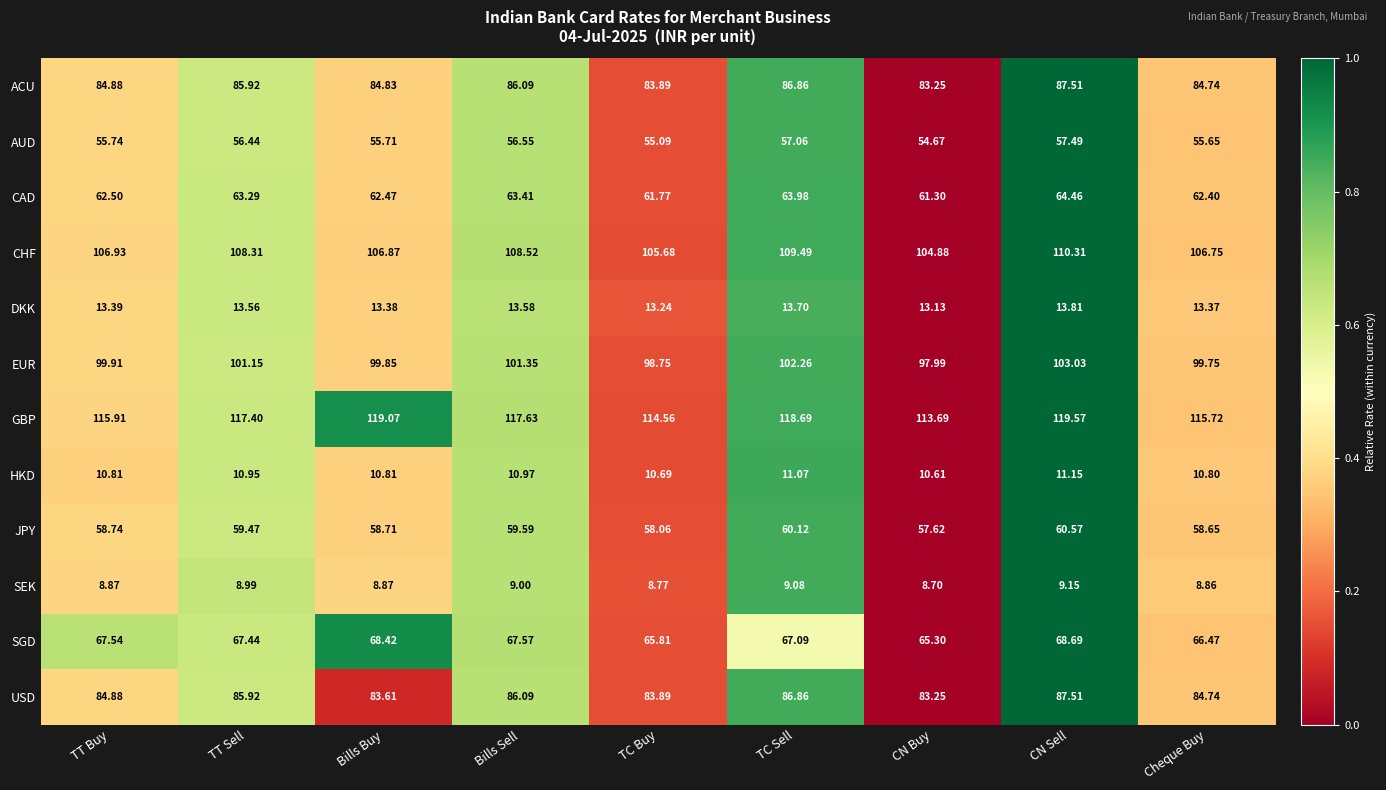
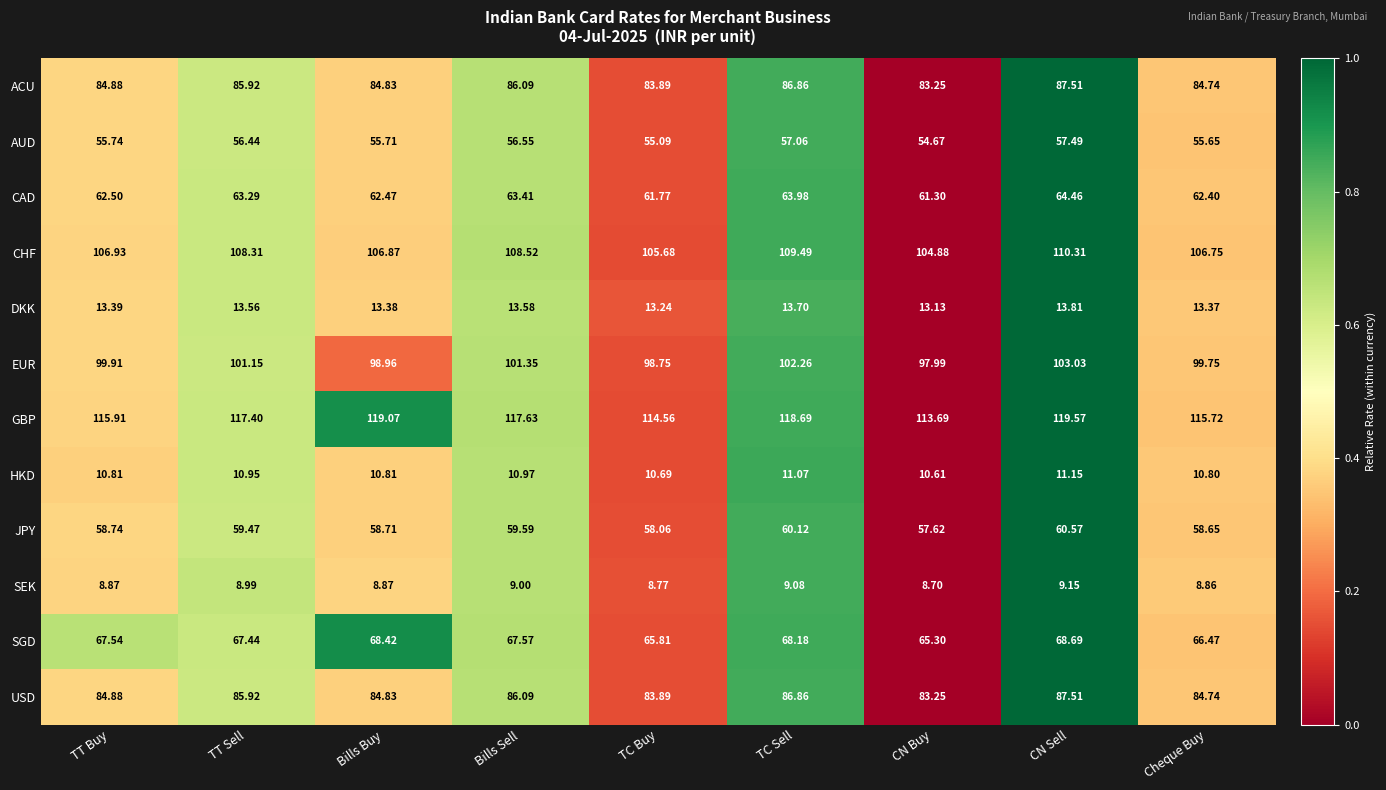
  {
    "ACU": {
      "TT Buy": 84.88,
      "TT Sell": 85.92,
      "Bills Buy": 84.83,
      "Bills Sell": 86.09,
      "TC Buy": 83.89,
      "TC Sell": 86.86,
      "CN Buy": 83.25,
      "CN Sell": 87.51,
      "Cheque Buy": 84.74
    },
    "AUD": {
      "TT Buy": 55.74,
      "TT Sell": 56.44,
      "Bills Buy": 55.71,
      "Bills Sell": 56.55,
      "TC Buy": 55.09,
      "TC Sell": 57.06,
      "CN Buy": 54.67,
      "CN Sell": 57.49,
      "Cheque Buy": 55.65
    },
    "CAD": {
      "TT Buy": 62.50,
      "TT Sell": 63.29,
      "Bills Buy": 62.47,
      "Bills Sell": 63.41,
      "TC Buy": 61.77,
      "TC Sell": 63.98,
      "CN Buy": 61.30,
      "CN Sell": 64.46,
      "Cheque Buy": 62.40
    },
    "CHF": {
      "TT Buy": 106.93,
      "TT Sell": 108.31,
      "Bills Buy": 106.87,
      "Bills Sell": 108.52,
      "TC Buy": 105.68,
      "TC Sell": 109.49,
      "CN Buy": 104.88,
      "CN Sell": 110.31,
      "Cheque Buy": 106.75
    },
    "DKK": {
      "TT Buy": 13.39,
      "TT Sell": 13.56,
      "Bills Buy": 13.38,
      "Bills Sell": 13.58,
      "TC Buy": 13.24,
      "TC Sell": 13.70,
      "CN Buy": 13.13,
      "CN Sell": 13.81,
      "Cheque Buy": 13.37
    },
    "EUR": {
      "TT Buy": 99.91,
      "TT Sell": 101.15,
-     "Bills Buy": 99.85,
+     "Bills Buy": 98.96,
      "Bills Sell": 101.35,
      "TC Buy": 98.75,
      "TC Sell": 102.26,
      "CN Buy": 97.99,
      "CN Sell": 103.03,
      "Cheque Buy": 99.75
    },
    "GBP": {
      "TT Buy": 115.91,
      "TT Sell": 117.40,
      "Bills Buy": 119.07,
      "Bills Sell": 117.63,
      "TC Buy": 114.56,
      "TC Sell": 118.69,
      "CN Buy": 113.69,
      "CN Sell": 119.57,
      "Cheque Buy": 115.72
    },
    "HKD": {
      "TT Buy": 10.81,
      "TT Sell": 10.95,
      "Bills Buy": 10.81,
      "Bills Sell": 10.97,
      "TC Buy": 10.69,
      "TC Sell": 11.07,
      "CN Buy": 10.61,
      "CN Sell": 11.15,
      "Cheque Buy": 10.80
    },
    "JPY": {
      "TT Buy": 58.74,
      "TT Sell": 59.47,
      "Bills Buy": 58.71,
      "Bills Sell": 59.59,
      "TC Buy": 58.06,
      "TC Sell": 60.12,
      "CN Buy": 57.62,
      "CN Sell": 60.57,
      "Cheque Buy": 58.65
    },
    "SEK": {
      "TT Buy": 8.87,
      "TT Sell": 8.99,
      "Bills Buy": 8.87,
      "Bills Sell": 9.00,
      "TC Buy": 8.77,
      "TC Sell": 9.08,
      "CN Buy": 8.70,
      "CN Sell": 9.15,
      "Cheque Buy": 8.86
    },
    "SGD": {
      "TT Buy": 67.54,
      "TT Sell": 67.44,
      "Bills Buy": 68.42,
      "Bills Sell": 67.57,
      "TC Buy": 65.81,
-     "TC Sell": 67.09,
+     "TC Sell": 68.18,
      "CN Buy": 65.30,
      "CN Sell": 68.69,
      "Cheque Buy": 66.47
    },
    "USD": {
      "TT Buy": 84.88,
      "TT Sell": 85.92,
-     "Bills Buy": 83.61,
+     "Bills Buy": 84.83,
      "Bills Sell": 86.09,
      "TC Buy": 83.89,
      "TC Sell": 86.86,
      "CN Buy": 83.25,
      "CN Sell": 87.51,
      "Cheque Buy": 84.74
    }
  }
